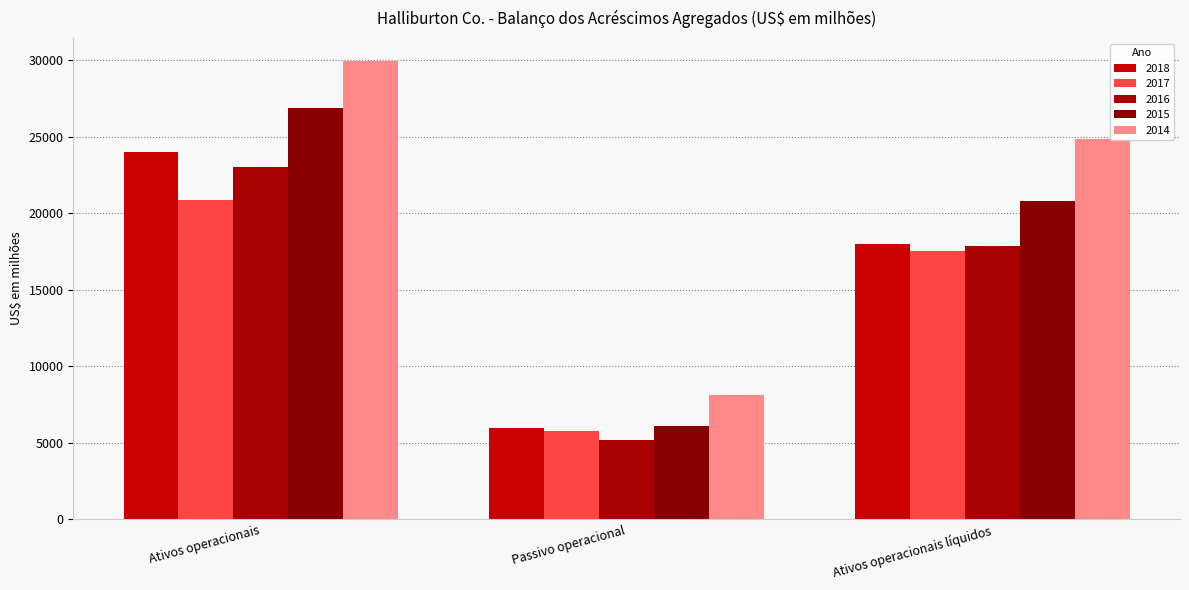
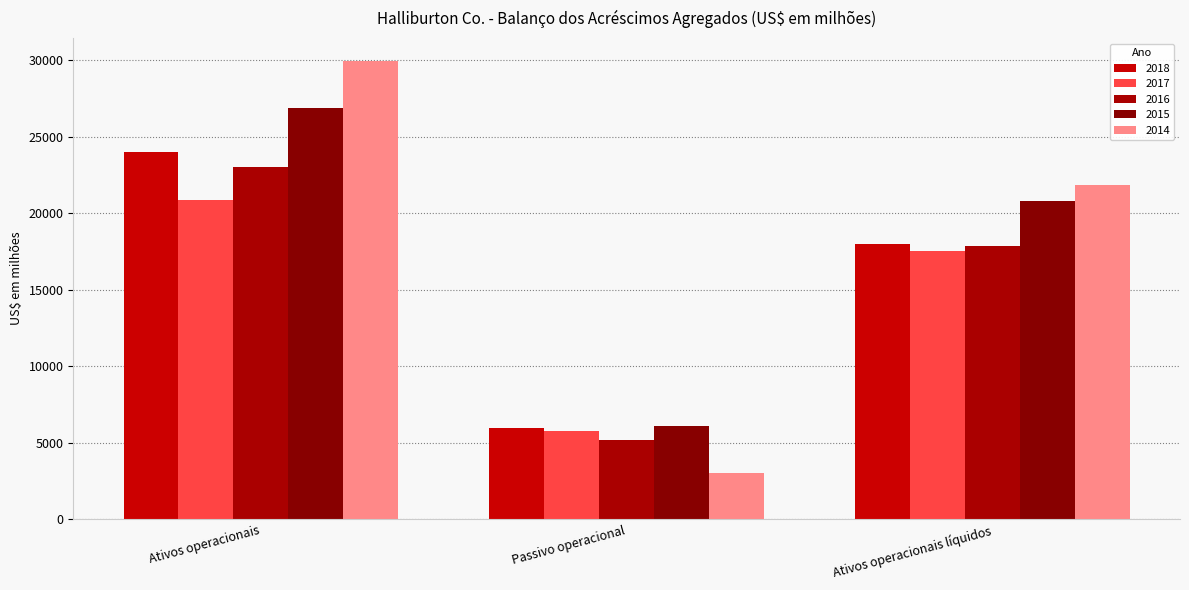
  {
    "2017": {
      "Ativos operacionais": 20900,
      "Passivo operacional": 5800,
      "Ativos operacionais líquidos": 17500
    },
    "2014": {
      "Ativos operacionais": 29900,
-     "Passivo operacional": 8100,
-     "Ativos operacionais líquidos": 24900
+     "Passivo operacional": 3000,
+     "Ativos operacionais líquidos": 21900
    }
  }
